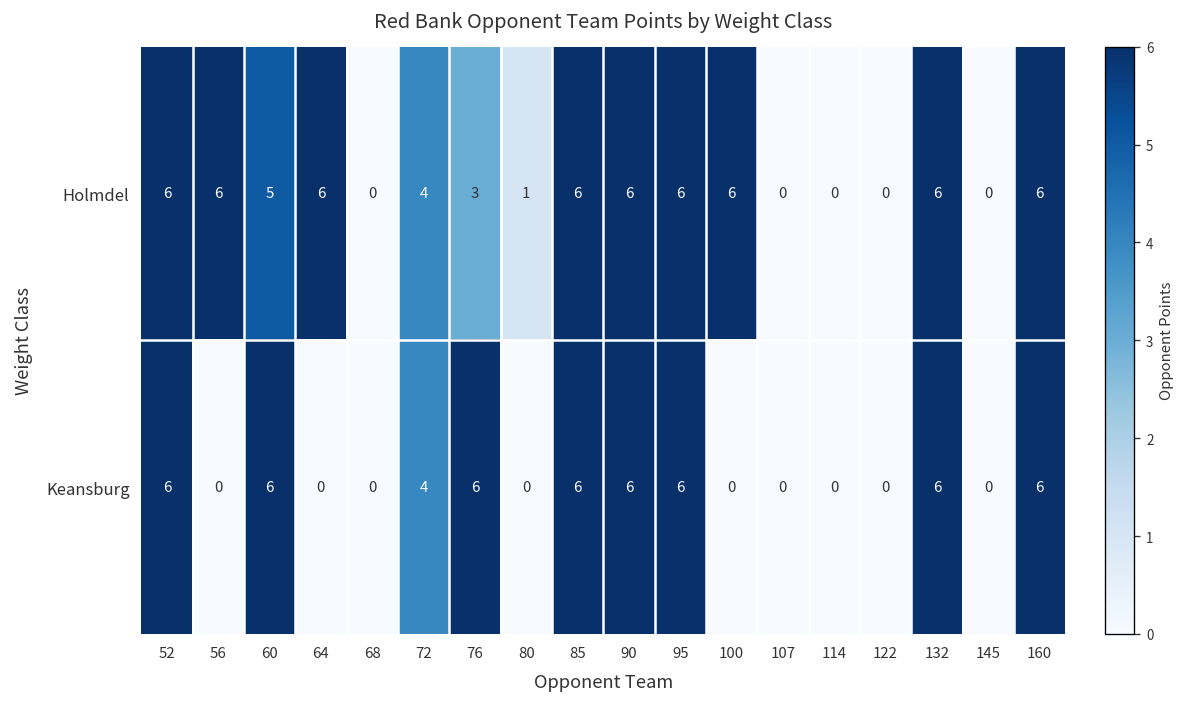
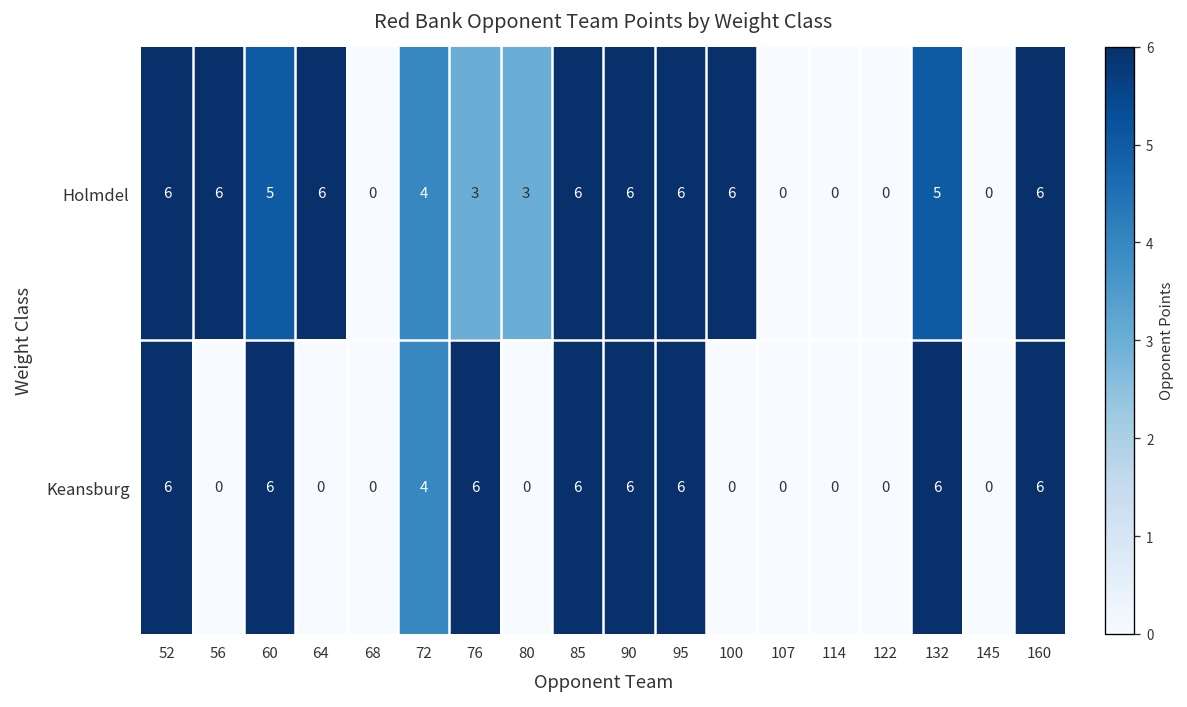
  {
    "Holmdel": {
      "52": 6,
      "56": 6,
      "60": 5,
      "64": 6,
      "68": 0,
      "72": 4,
      "76": 3,
-     "80": 1,
+     "80": 3,
      "85": 6,
      "90": 6,
      "95": 6,
      "100": 6,
      "107": 0,
      "114": 0,
      "122": 0,
-     "132": 6,
+     "132": 5,
      "145": 0,
      "160": 6
    },
    "Keansburg": {
      "52": 6,
      "56": 0,
      "60": 6,
      "64": 0,
      "68": 0,
      "72": 4,
      "76": 6,
      "80": 0,
      "85": 6,
      "90": 6,
      "95": 6,
      "100": 0,
      "107": 0,
      "114": 0,
      "122": 0,
      "132": 6,
      "145": 0,
      "160": 6
    }
  }
